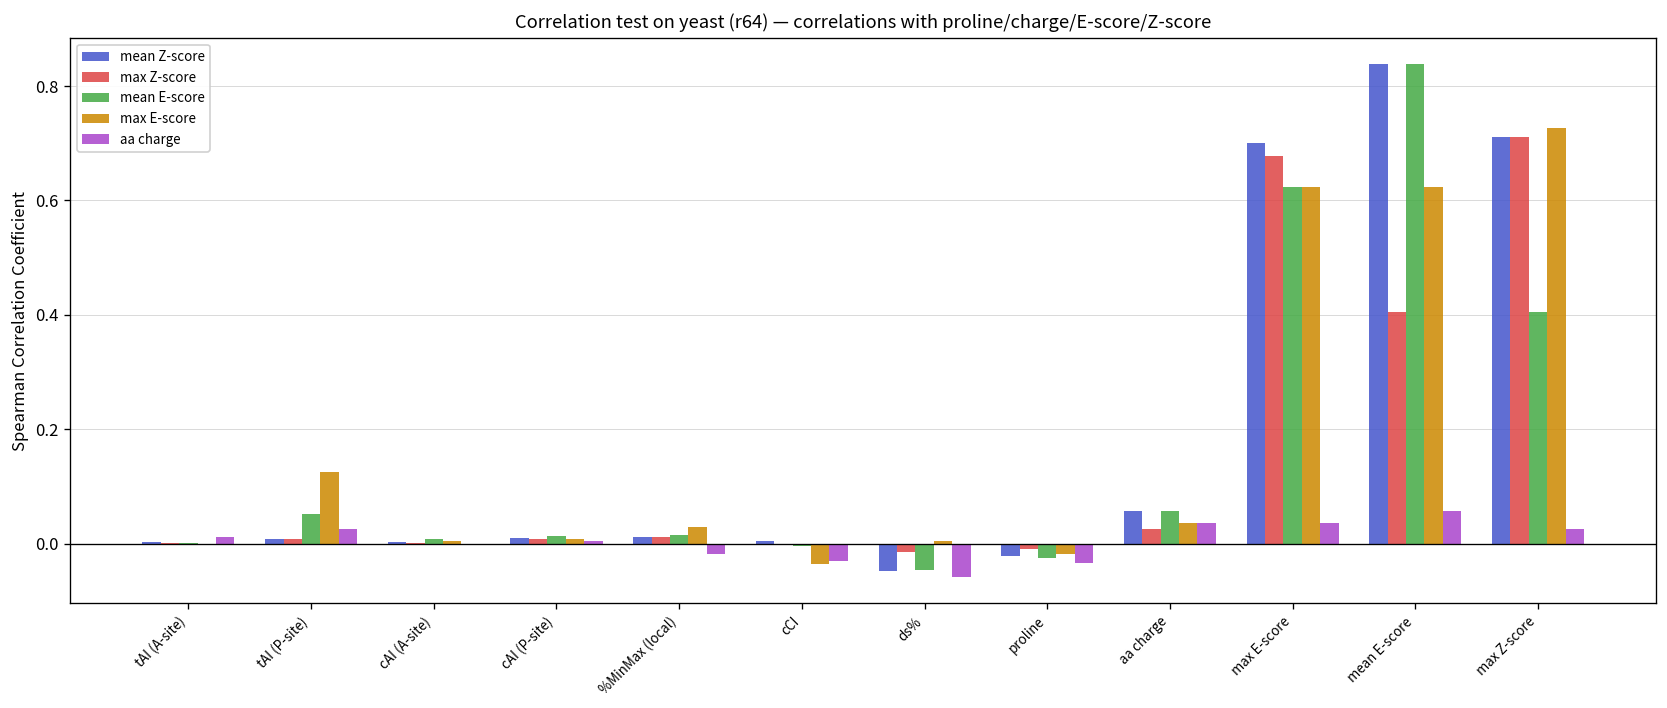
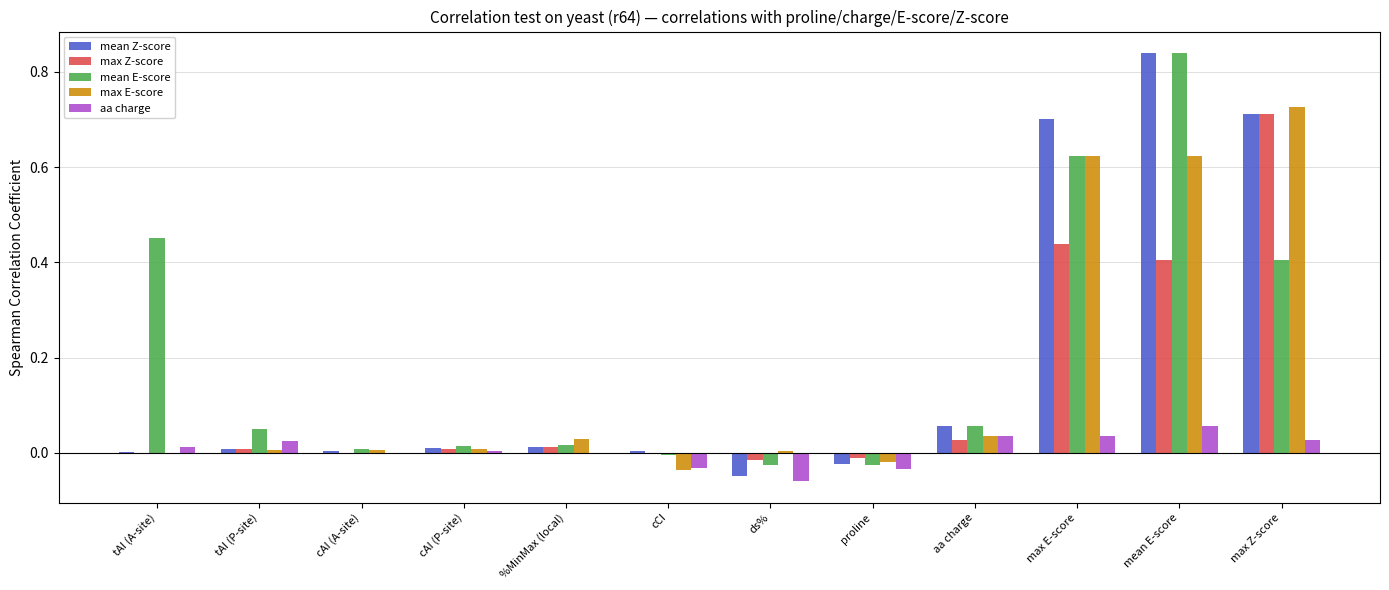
  {
    "mean Z-score": {
      "tAI (P-site)": 0.01,
      "cAI (P-site)": 0.01,
      "%MinMax (local)": 0.01,
      "ds%": -0.05,
      "proline": -0.02,
      "aa charge": 0.06,
      "max E-score": 0.70,
      "mean E-score": 0.84,
      "max Z-score": 0.71
    },
    "max Z-score": {
      "tAI (P-site)": 0.01,
      "cAI (P-site)": 0.01,
      "%MinMax (local)": 0.01,
      "ds%": -0.01,
      "proline": -0.01,
      "aa charge": 0.03,
-     "max E-score": 0.68,
+     "max E-score": 0.44,
      "mean E-score": 0.41,
      "max Z-score": 0.71
    },
    "mean E-score": {
-     "tAI (A-site)": 0.00,
+     "tAI (A-site)": 0.45,
      "tAI (P-site)": 0.05,
      "cAI (A-site)": 0.01,
      "cAI (P-site)": 0.01,
      "%MinMax (local)": 0.02,
-     "ds%": -0.05,
+     "ds%": -0.02,
      "proline": -0.02,
      "aa charge": 0.06,
      "max E-score": 0.62,
      "mean E-score": 0.84,
      "max Z-score": 0.41
    },
    "max E-score": {
-     "tAI (P-site)": 0.13,
+     "tAI (P-site)": 0.01,
      "cAI (P-site)": 0.01,
      "%MinMax (local)": 0.03,
      "cCI": -0.04,
      "proline": -0.02,
      "aa charge": 0.04,
      "max E-score": 0.62,
      "mean E-score": 0.62,
      "max Z-score": 0.73
    },
    "aa charge": {
      "tAI (A-site)": 0.01,
      "tAI (P-site)": 0.03,
-     "%MinMax (local)": -0.02,
+     "%MinMax (local)": 0.00,
      "cCI": -0.03,
      "ds%": -0.06,
      "proline": -0.03,
      "aa charge": 0.04,
      "max E-score": 0.04,
      "mean E-score": 0.06,
      "max Z-score": 0.03
    }
  }
